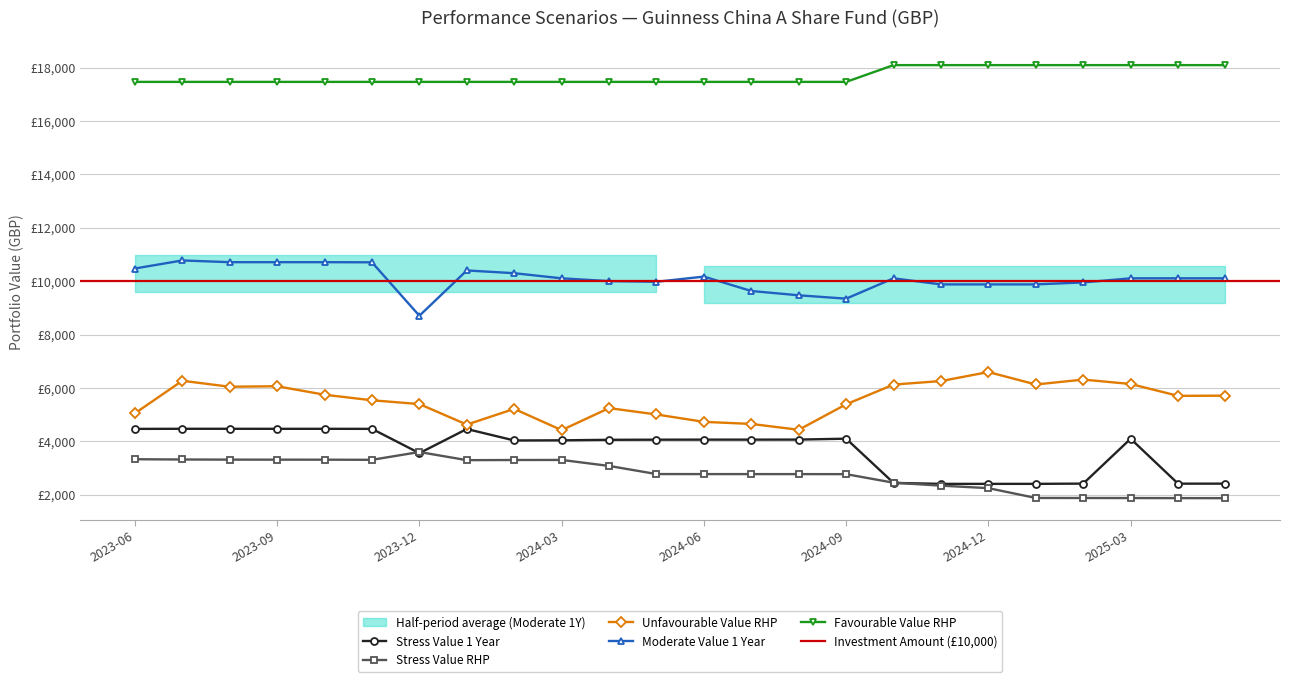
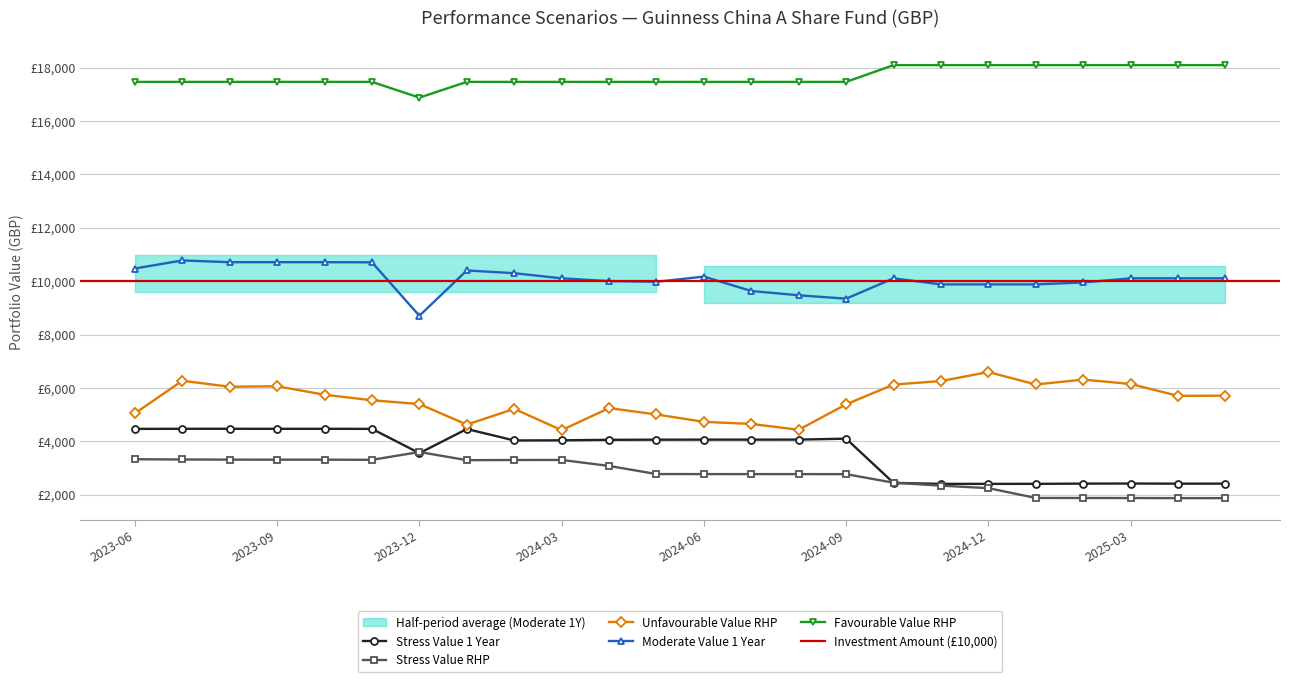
  {
    "Stress Value 1 Year": {
      "2023-06": "£4,500",
      "2023-09": "£4,500",
      "2024-03": "£4,000",
      "2024-06": "£4,100",
      "2024-09": "£4,100",
      "2024-12": "£2,400",
-     "2025-03": "£4,100"
+     "2025-03": "£2,400"
    },
    "Stress Value RHP": {
      "2023-06": "£3,300",
      "2023-09": "£3,300",
      "2024-03": "£3,300",
      "2024-06": "£2,800",
      "2024-09": "£2,800",
      "2024-12": "£2,200",
      "2025-03": "£1,900"
    },
    "Unfavourable Value RHP": {
      "2023-06": "£5,000",
      "2023-09": "£6,100",
      "2023-12": "£5,400",
      "2024-03": "£4,400",
      "2024-06": "£4,700",
      "2024-09": "£5,400",
      "2024-12": "£6,600",
      "2025-03": "£6,100"
    },
    "Moderate Value 1 Year": {
      "2023-06": "£10,500",
      "2023-09": "£10,700",
      "2023-12": "£8,700",
      "2024-03": "£10,100",
      "2024-06": "£10,200",
      "2024-09": "£9,300",
      "2024-12": "£9,900",
      "2025-03": "£10,100"
    },
    "Favourable Value RHP": {
      "2023-06": "£17,500",
      "2023-09": "£17,500",
-     "2023-12": "£17,500",
+     "2023-12": "£16,900",
      "2024-03": "£17,500",
      "2024-06": "£17,500",
      "2024-09": "£17,500",
      "2024-12": "£18,100",
      "2025-03": "£18,100"
    }
  }
